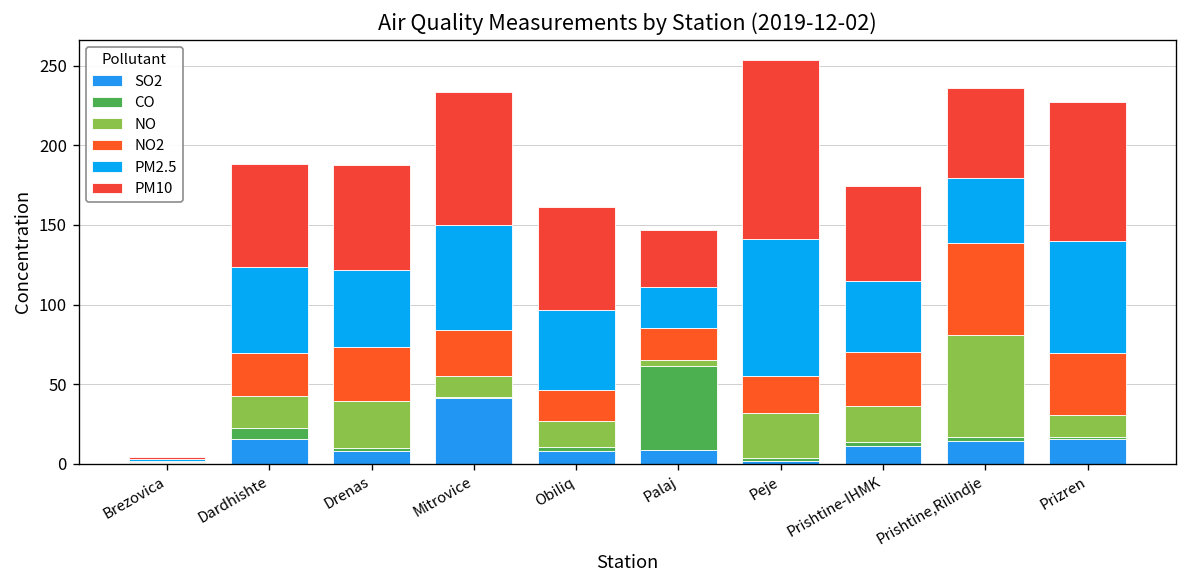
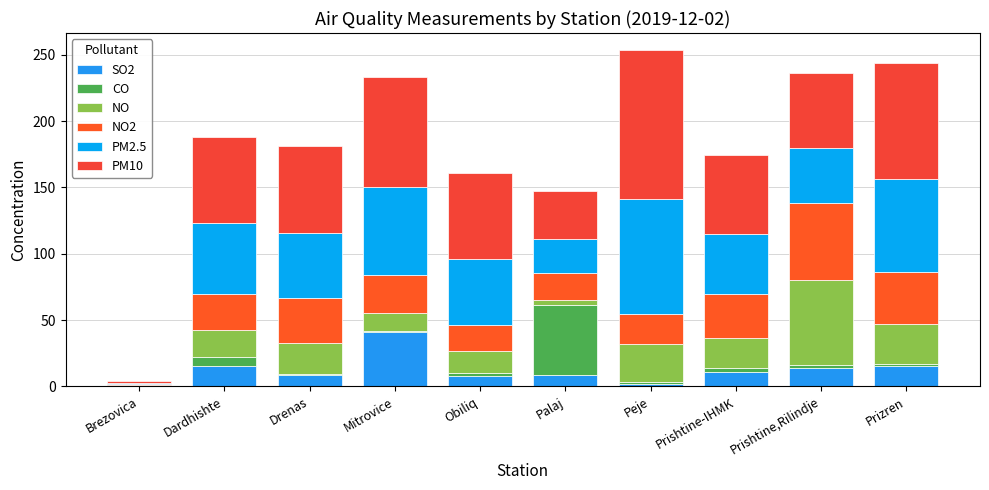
  {
    "CO": {
      "Dardhishte": 7,
      "Obiliq": 2,
      "Palaj": 53,
      "Prishtine-IHMK": 3,
      "Prishtine,Rilindje": 2
    },
    "NO": {
      "Dardhishte": 20,
-     "Drenas": 29,
+     "Drenas": 23,
      "Mitrovice": 13,
      "Obiliq": 17,
      "Palaj": 4,
      "Peje": 29,
      "Prishtine-IHMK": 23,
      "Prishtine,Rilindje": 64,
-     "Prizren": 14
+     "Prizren": 30
    }
  }
